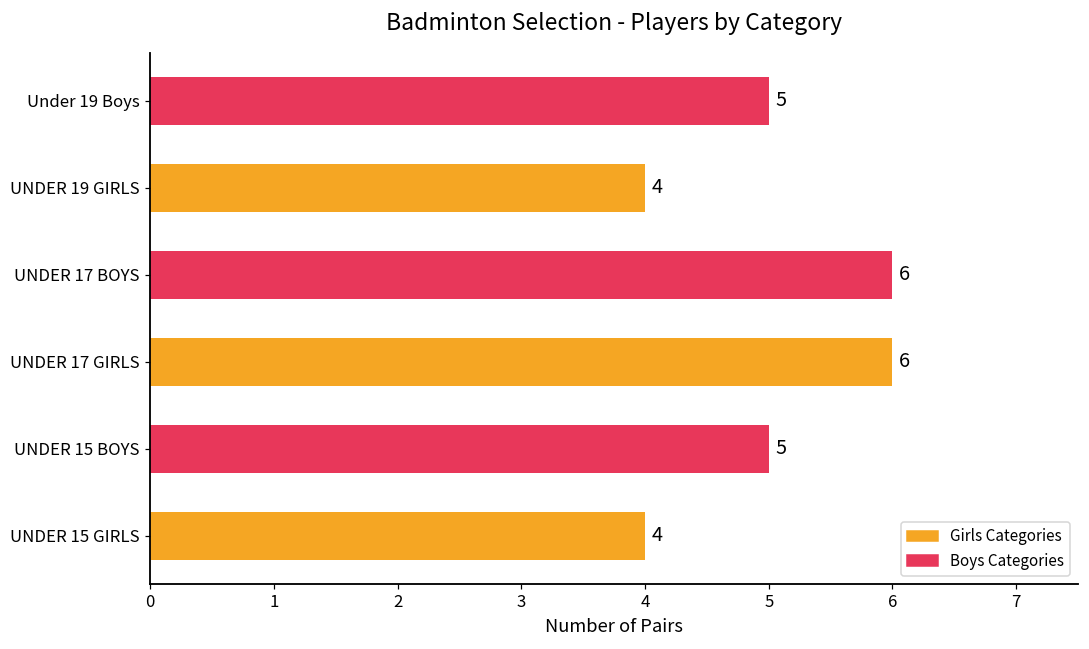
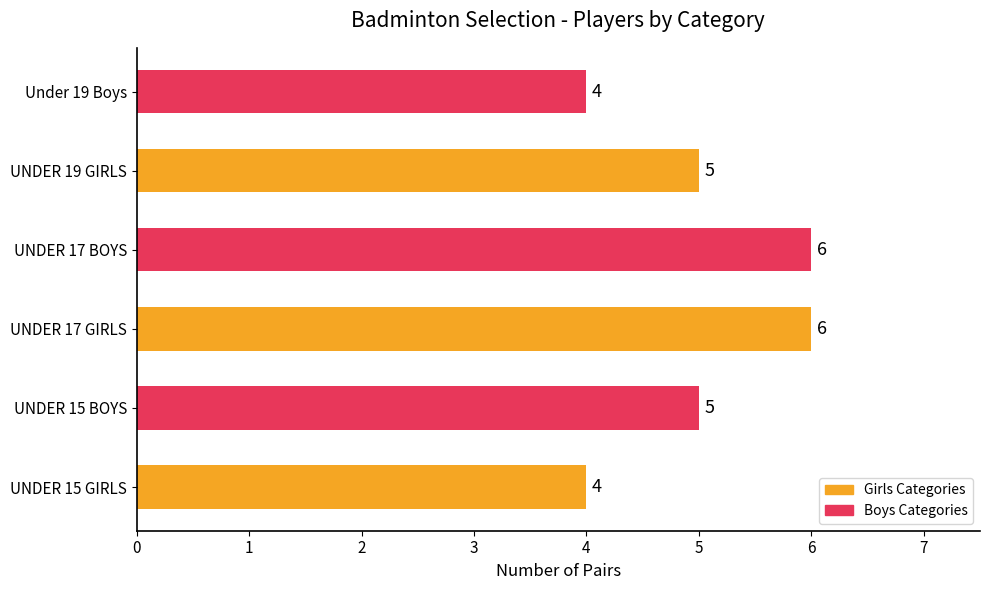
  {
-   "Under 19 Boys": 5,
-   "UNDER 19 GIRLS": 4,
+   "Under 19 Boys": 4,
+   "UNDER 19 GIRLS": 5,
    "UNDER 17 BOYS": 6,
    "UNDER 17 GIRLS": 6,
    "UNDER 15 BOYS": 5,
    "UNDER 15 GIRLS": 4
  }
